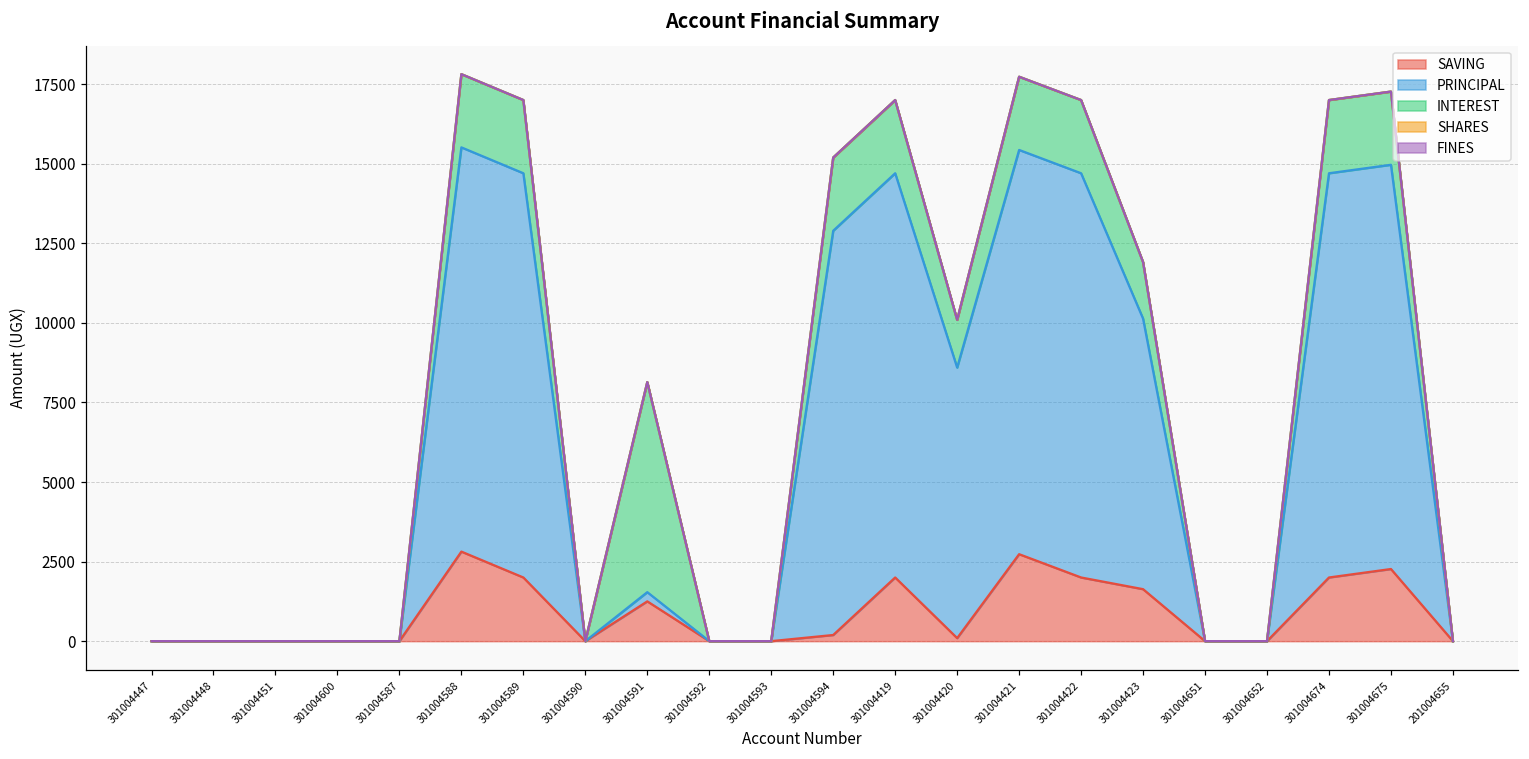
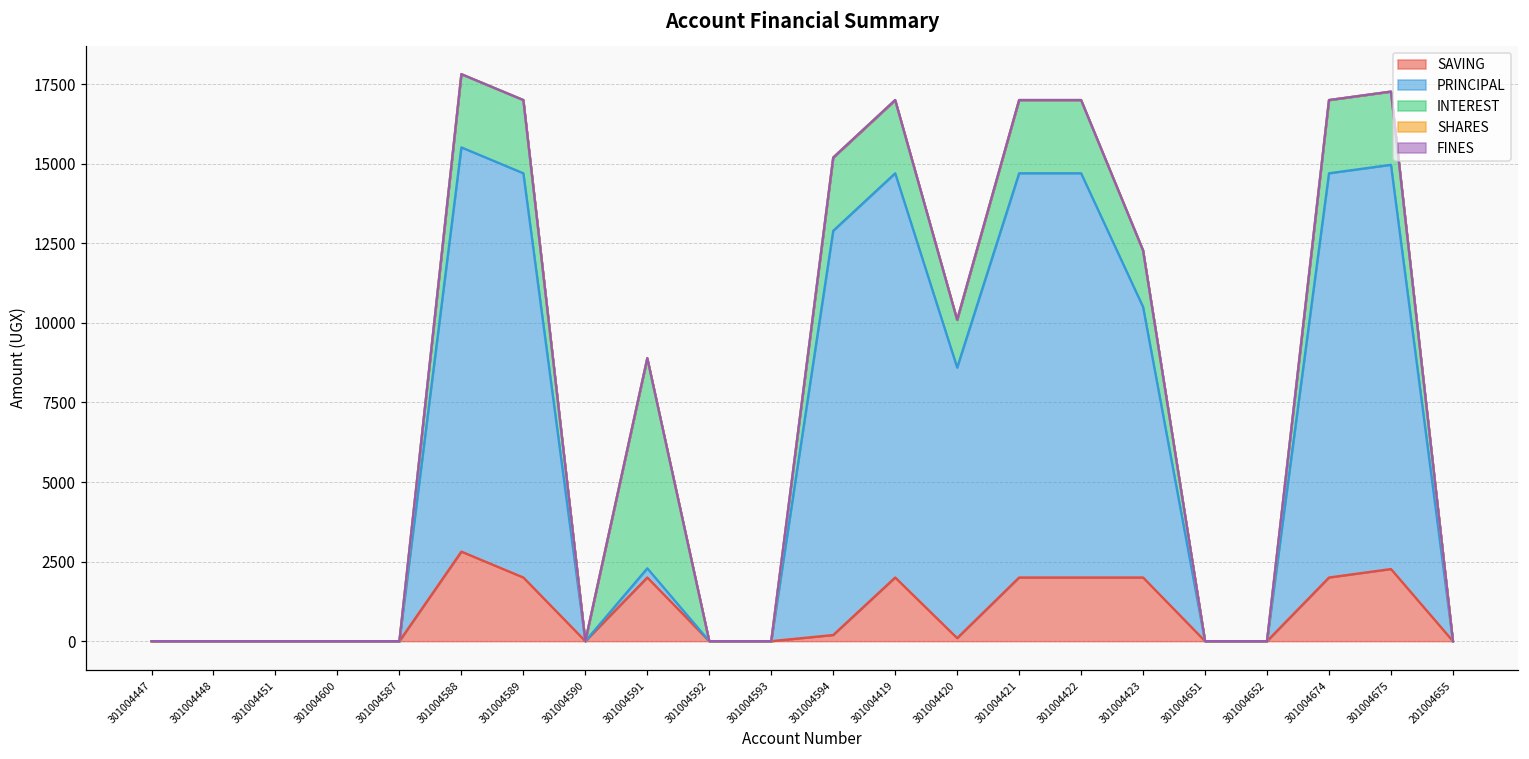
  {
    "SAVING": {
      "301004588": 2800,
      "301004589": 2000,
-     "301004591": 1300,
+     "301004591": 2000,
      "301004594": 200,
      "301004419": 2000,
      "301004420": 100,
-     "301004421": 2700,
+     "301004421": 2000,
      "301004422": 2000,
-     "301004423": 1600,
+     "301004423": 2000,
      "301004674": 2000,
      "301004675": 2300
    },
    "PRINCIPAL": {
      "301004588": 12700,
      "301004589": 12700,
      "301004591": 300,
      "301004594": 12700,
      "301004419": 12700,
      "301004420": 8500,
      "301004421": 12700,
      "301004422": 12700,
      "301004423": 8500,
      "301004674": 12700,
      "301004675": 12700
    }
  }
